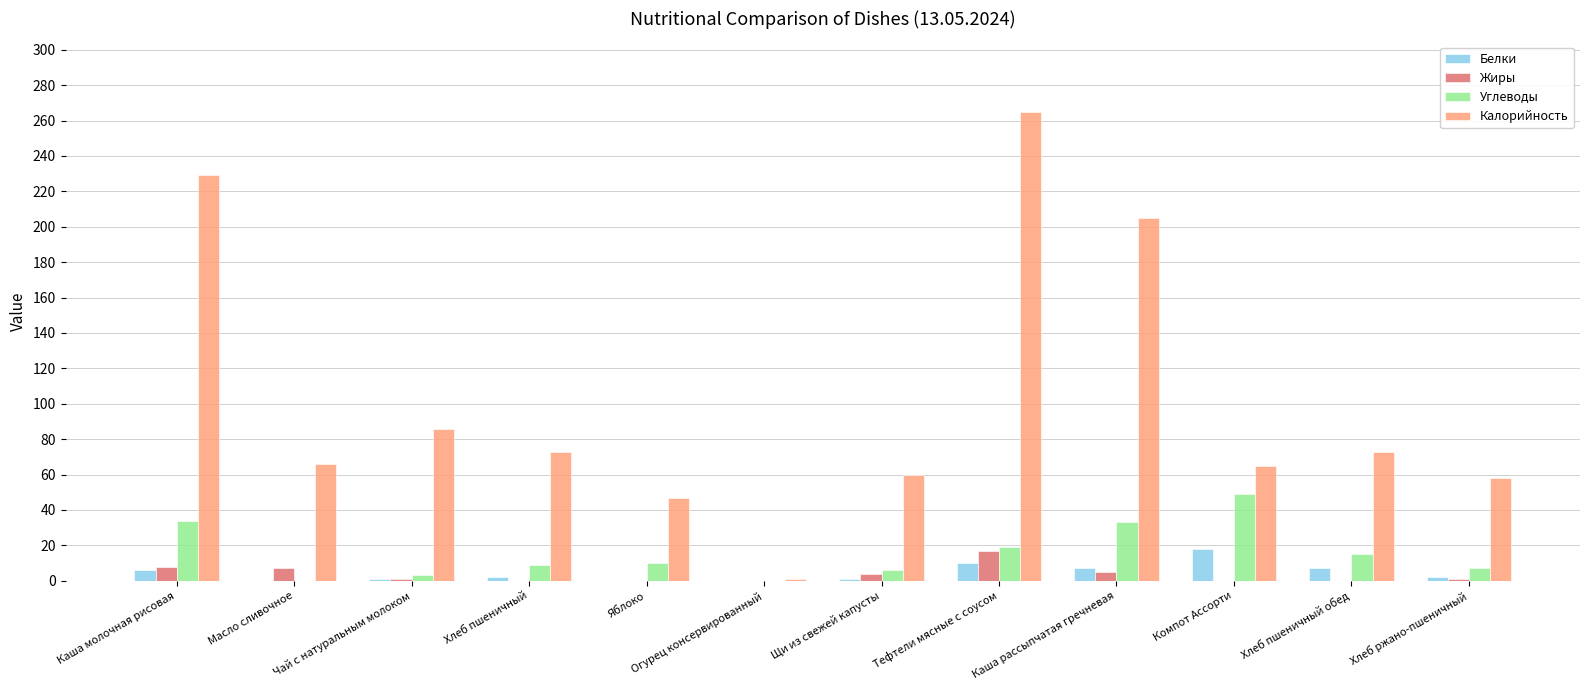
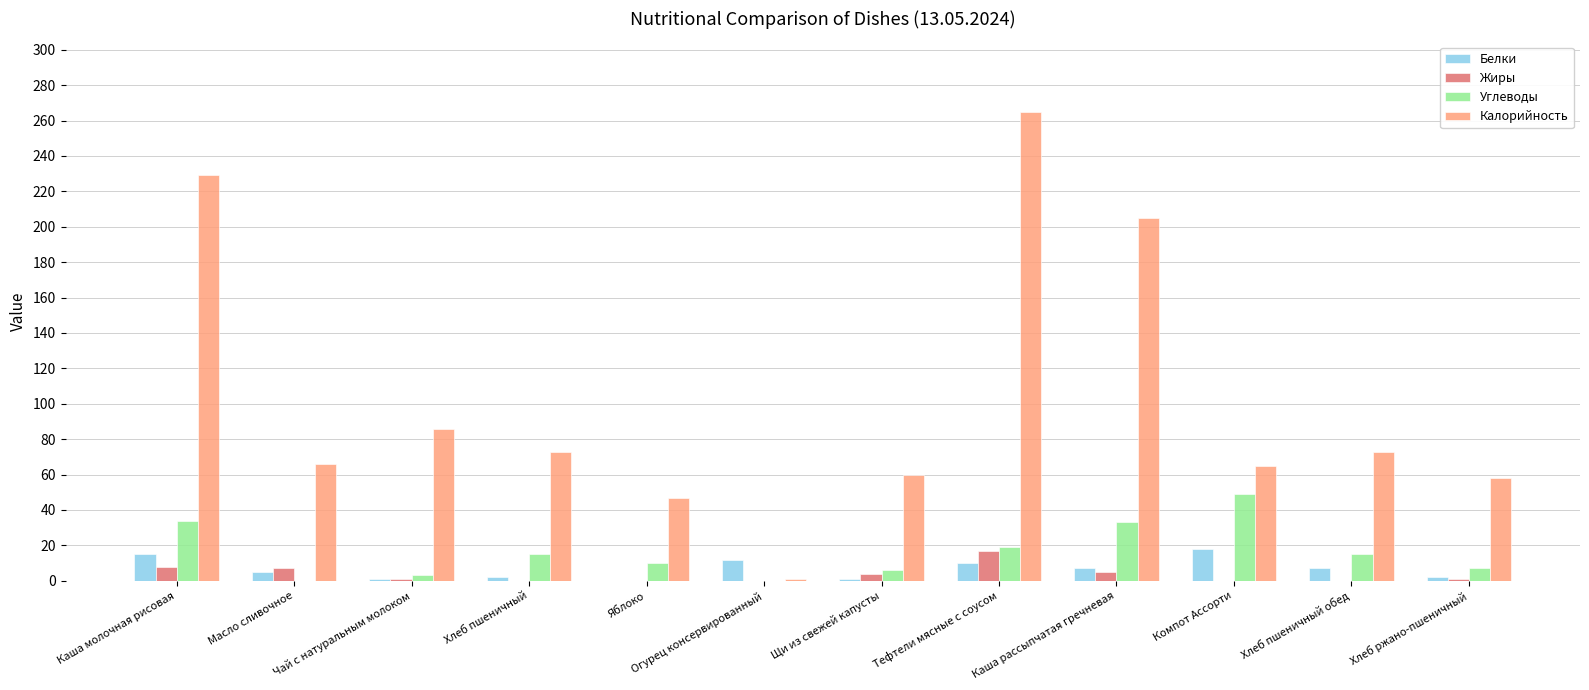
  {
    "Белки": {
-     "Каша молочная рисовая": 6,
-     "Масло сливочное": 0,
+     "Каша молочная рисовая": 15,
+     "Масло сливочное": 5,
      "Хлеб пшеничный": 2,
      "Яблоко": 0,
-     "Огурец консервированный": 0,
+     "Огурец консервированный": 12,
      "Тефтели мясные с соусом": 10,
      "Каша рассыпчатая гречневая": 7,
      "Компот Ассорти": 18,
      "Хлеб пшеничный обед": 7,
      "Хлеб ржано-пшеничный": 2
    },
    "Углеводы": {
      "Каша молочная рисовая": 34,
      "Масло сливочное": 0,
      "Чай с натуральным молоком": 3,
-     "Хлеб пшеничный": 9,
+     "Хлеб пшеничный": 15,
      "Яблоко": 10,
      "Огурец консервированный": 0,
      "Щи из свежей капусты": 6,
      "Тефтели мясные с соусом": 19,
      "Каша рассыпчатая гречневая": 33,
      "Компот Ассорти": 49,
      "Хлеб пшеничный обед": 15,
      "Хлеб ржано-пшеничный": 7
    }
  }
